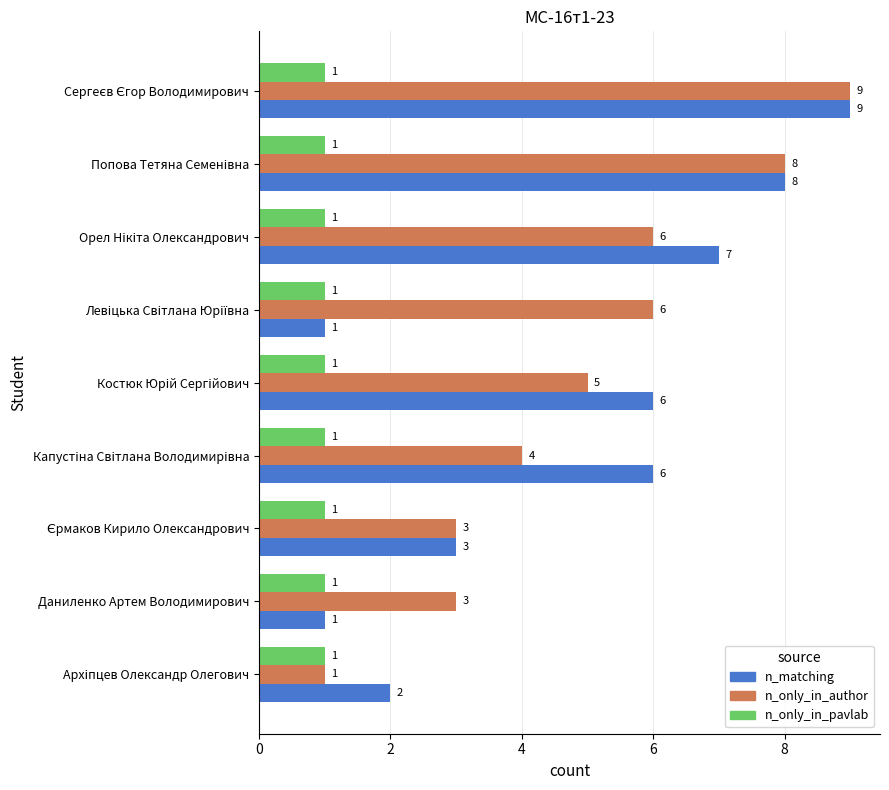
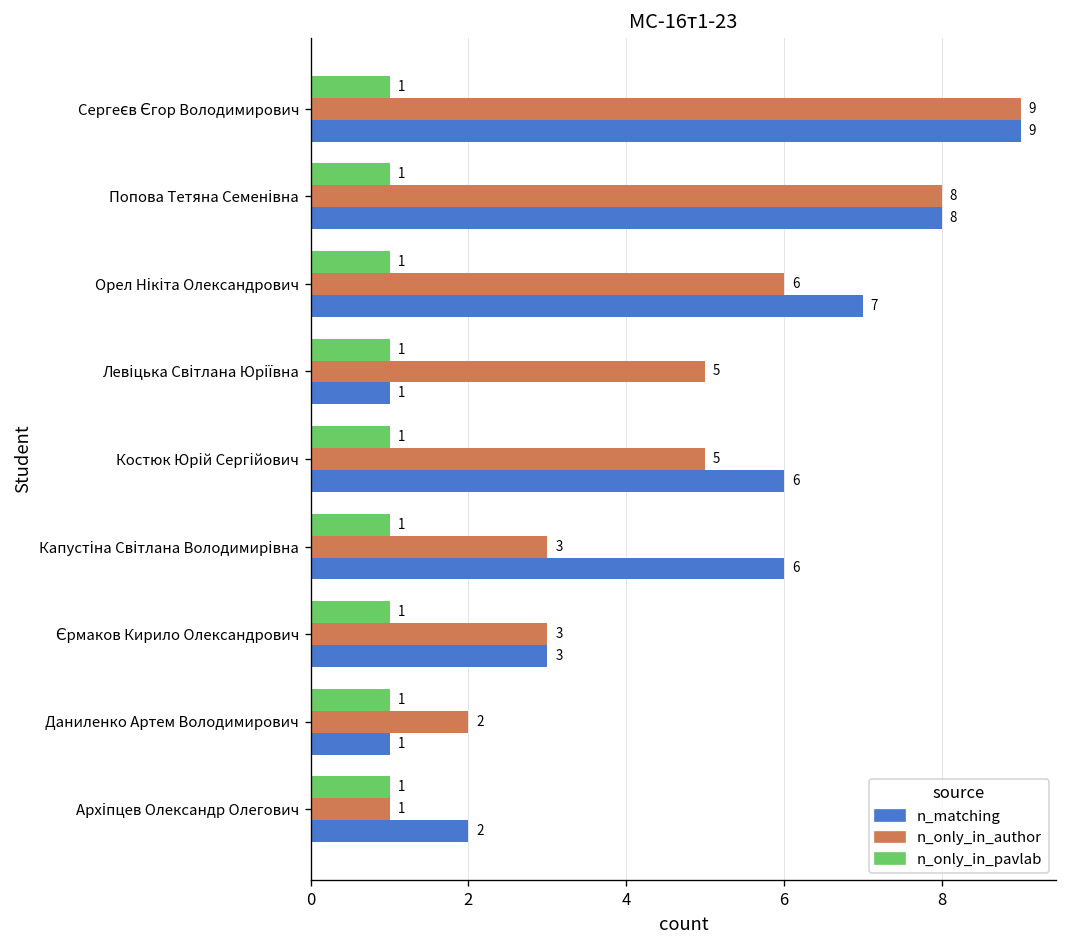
  {
    "n_matching": {
      "Сергеєв Єгор Володимирович": 9,
      "Попова Тетяна Семенівна": 8,
      "Орел Нікіта Олександрович": 7,
      "Левіцька Світлана Юріївна": 1,
      "Костюк Юрій Сергійович": 6,
      "Капустіна Світлана Володимирівна": 6,
      "Єрмаков Кирило Олександрович": 3,
      "Даниленко Артем Володимирович": 1,
      "Архіпцев Олександр Олегович": 2
    },
    "n_only_in_author": {
      "Сергеєв Єгор Володимирович": 9,
      "Попова Тетяна Семенівна": 8,
      "Орел Нікіта Олександрович": 6,
-     "Левіцька Світлана Юріївна": 6,
+     "Левіцька Світлана Юріївна": 5,
      "Костюк Юрій Сергійович": 5,
-     "Капустіна Світлана Володимирівна": 4,
+     "Капустіна Світлана Володимирівна": 3,
      "Єрмаков Кирило Олександрович": 3,
-     "Даниленко Артем Володимирович": 3,
+     "Даниленко Артем Володимирович": 2,
      "Архіпцев Олександр Олегович": 1
    },
    "n_only_in_pavlab": {
      "Сергеєв Єгор Володимирович": 1,
      "Попова Тетяна Семенівна": 1,
      "Орел Нікіта Олександрович": 1,
      "Левіцька Світлана Юріївна": 1,
      "Костюк Юрій Сергійович": 1,
      "Капустіна Світлана Володимирівна": 1,
      "Єрмаков Кирило Олександрович": 1,
      "Даниленко Артем Володимирович": 1,
      "Архіпцев Олександр Олегович": 1
    }
  }
